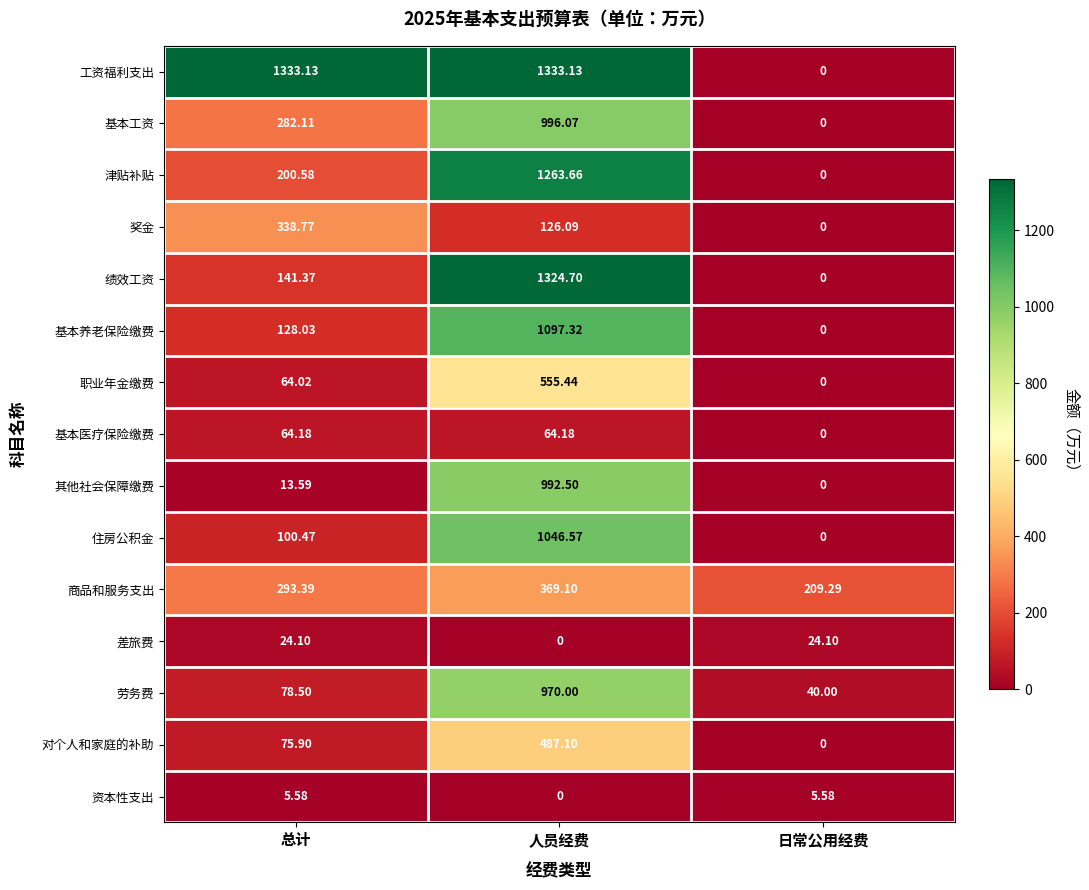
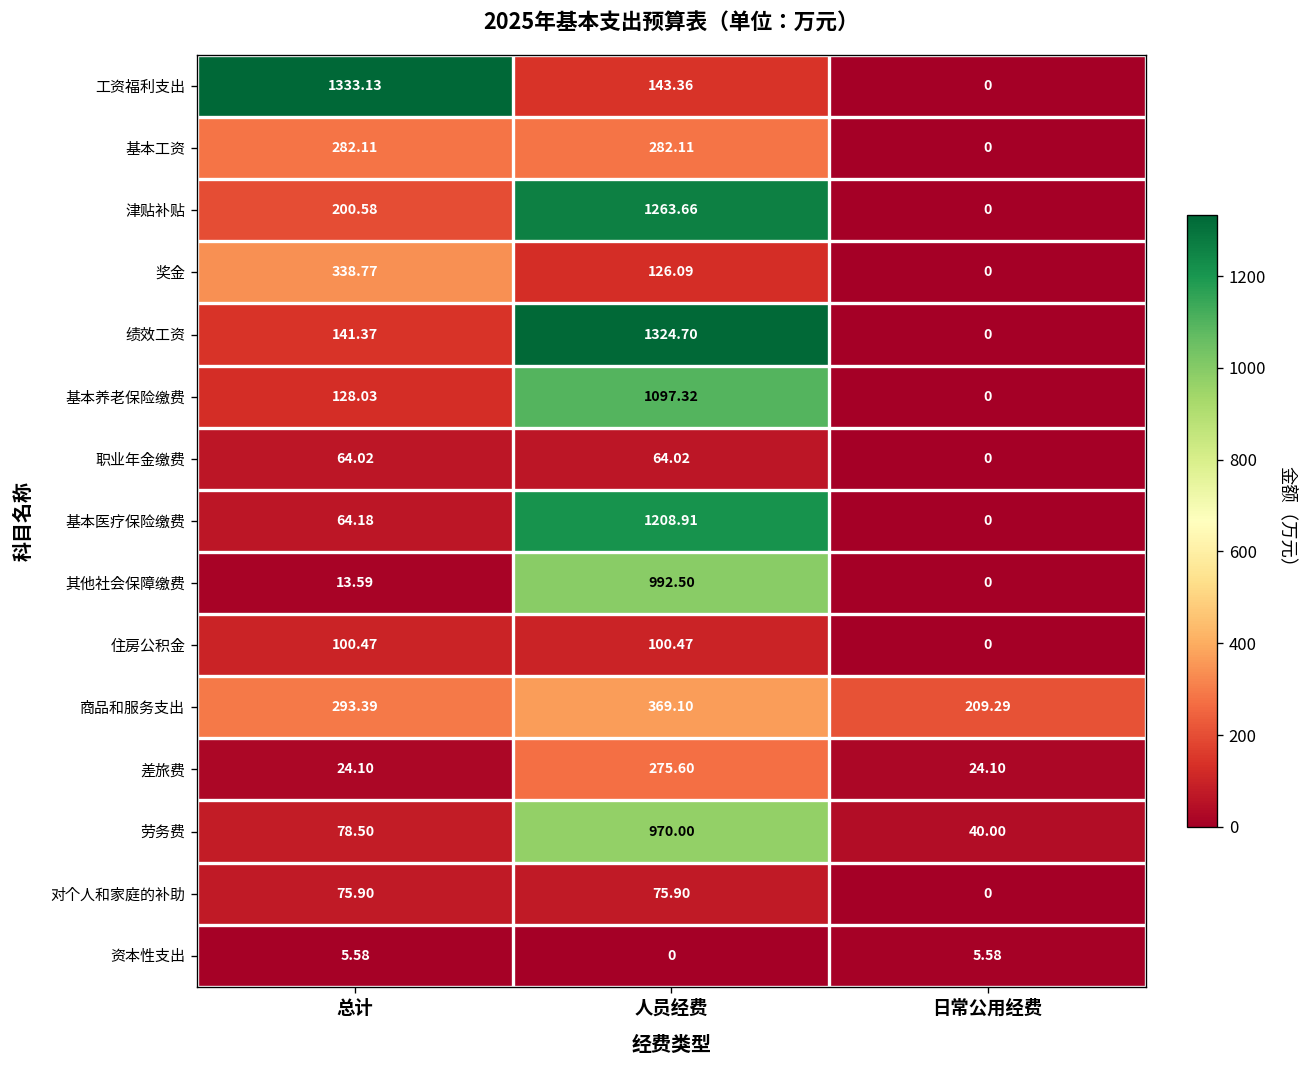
  {
    "工资福利支出": {
      "总计": 1333.13,
-     "人员经费": 1333.13,
+     "人员经费": 143.36,
      "日常公用经费": 0
    },
    "基本工资": {
      "总计": 282.11,
-     "人员经费": 996.07,
+     "人员经费": 282.11,
      "日常公用经费": 0
    },
    "津贴补贴": {
      "总计": 200.58,
      "人员经费": 1263.66,
      "日常公用经费": 0
    },
    "奖金": {
      "总计": 338.77,
      "人员经费": 126.09,
      "日常公用经费": 0
    },
    "绩效工资": {
      "总计": 141.37,
      "人员经费": 1324.70,
      "日常公用经费": 0
    },
    "基本养老保险缴费": {
      "总计": 128.03,
      "人员经费": 1097.32,
      "日常公用经费": 0
    },
    "职业年金缴费": {
      "总计": 64.02,
-     "人员经费": 555.44,
+     "人员经费": 64.02,
      "日常公用经费": 0
    },
    "基本医疗保险缴费": {
      "总计": 64.18,
-     "人员经费": 64.18,
+     "人员经费": 1208.91,
      "日常公用经费": 0
    },
    "其他社会保障缴费": {
      "总计": 13.59,
      "人员经费": 992.50,
      "日常公用经费": 0
    },
    "住房公积金": {
      "总计": 100.47,
-     "人员经费": 1046.57,
+     "人员经费": 100.47,
      "日常公用经费": 0
    },
    "商品和服务支出": {
      "总计": 293.39,
      "人员经费": 369.10,
      "日常公用经费": 209.29
    },
    "差旅费": {
      "总计": 24.10,
-     "人员经费": 0,
+     "人员经费": 275.60,
      "日常公用经费": 24.10
    },
    "劳务费": {
      "总计": 78.50,
      "人员经费": 970.00,
      "日常公用经费": 40.00
    },
    "对个人和家庭的补助": {
      "总计": 75.90,
-     "人员经费": 487.10,
+     "人员经费": 75.90,
      "日常公用经费": 0
    },
    "资本性支出": {
      "总计": 5.58,
      "人员经费": 0,
      "日常公用经费": 5.58
    }
  }
